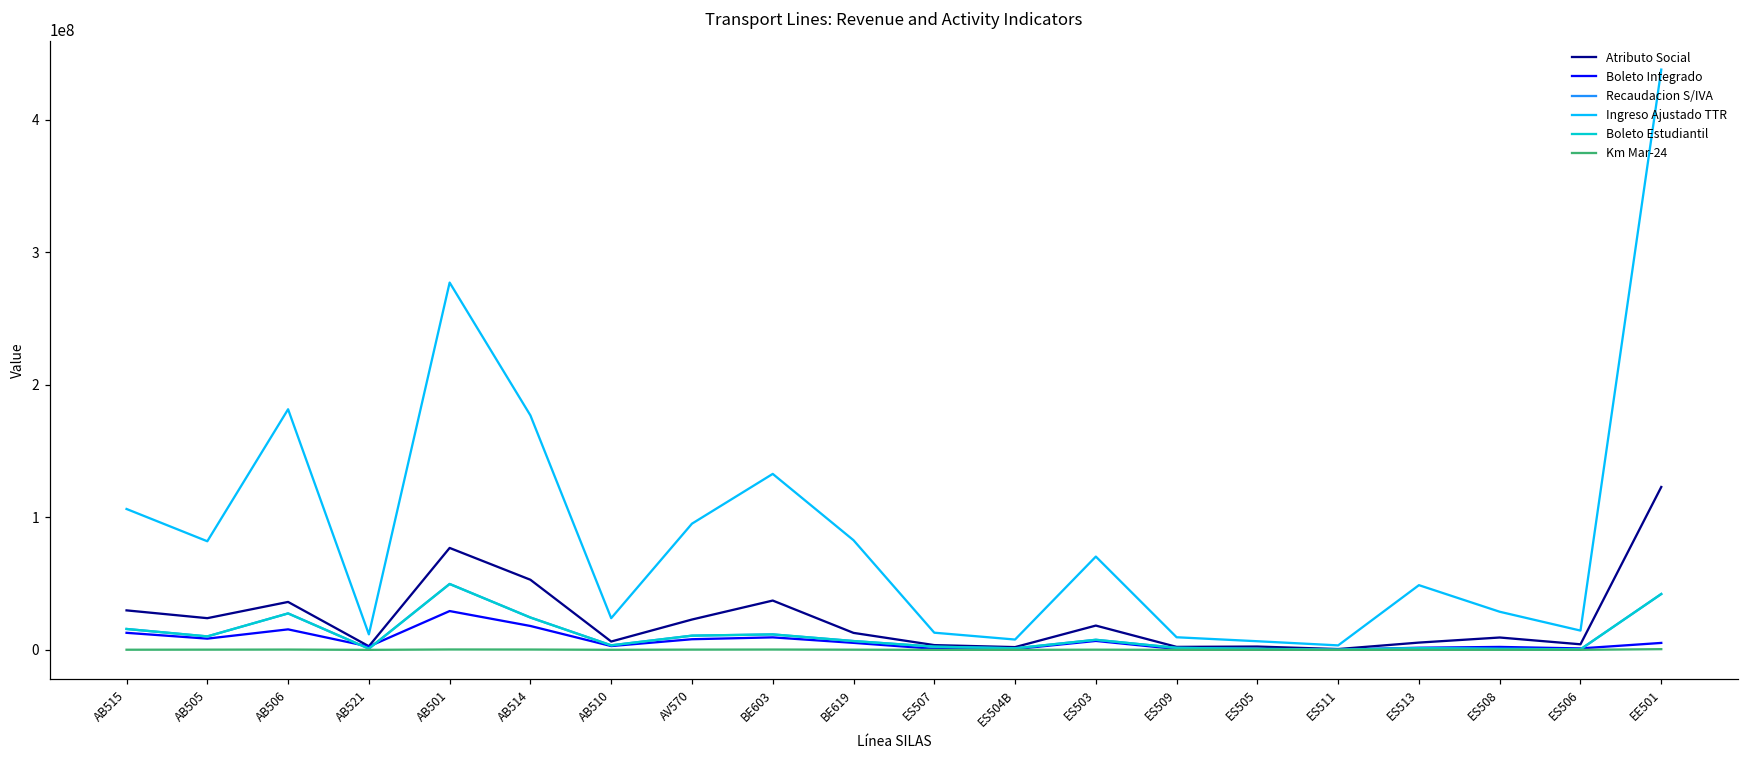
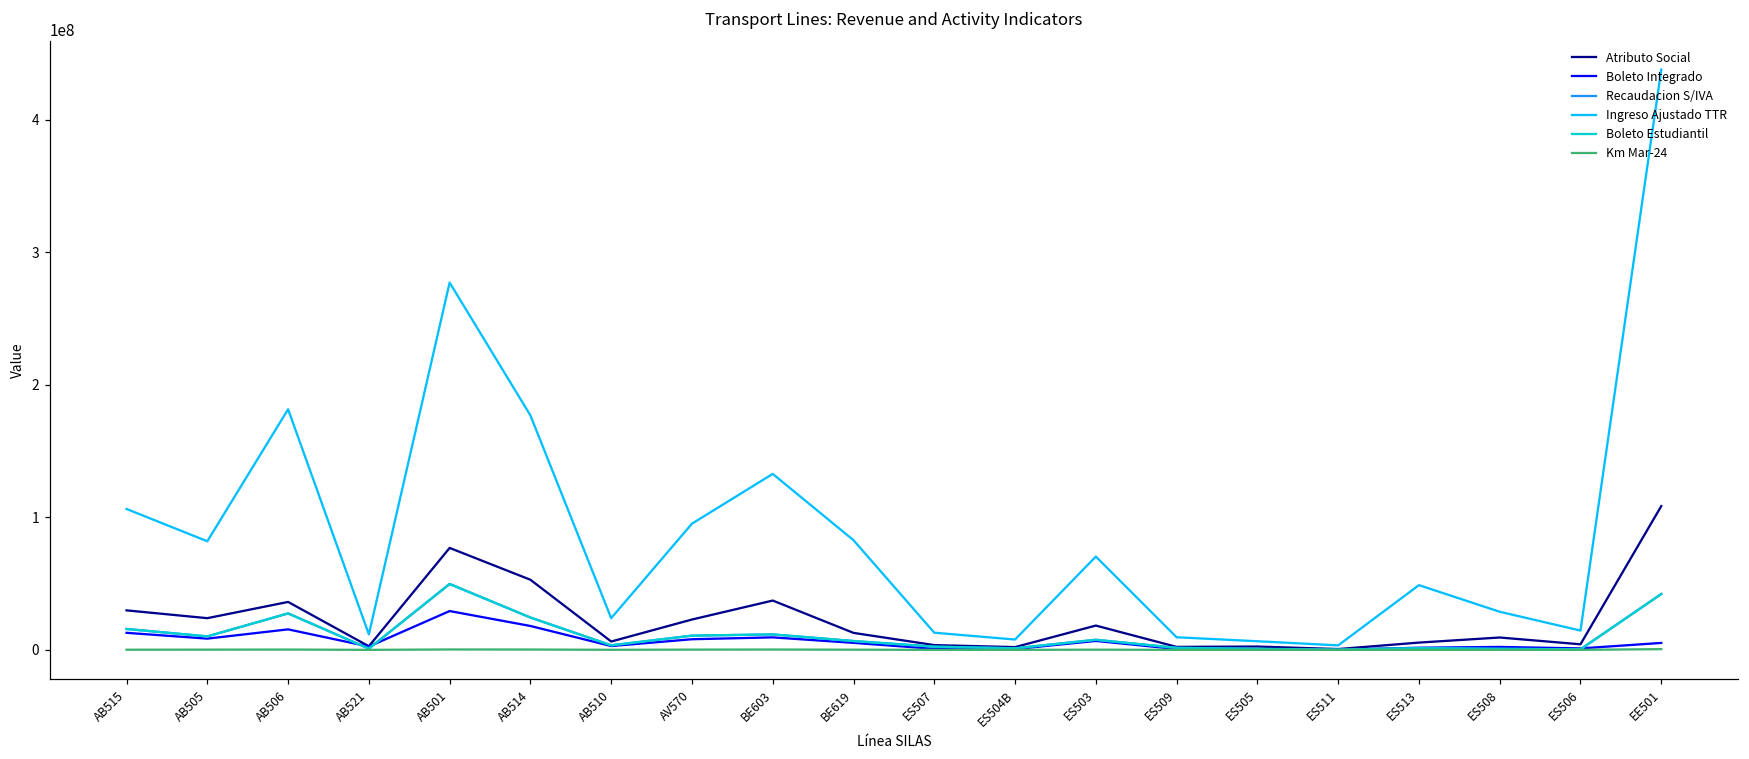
  {
    "Atributo Social": {
      "AB515": 30000000,
      "AB505": 24000000,
      "AB506": 36000000,
      "AB501": 77000000,
      "AB514": 53000000,
      "AB510": 6000000,
      "AV570": 23000000,
      "BE603": 37000000,
      "BE619": 13000000,
      "ES503": 18000000,
      "ES513": 5000000,
      "ES508": 9000000,
      "ES506": 4000000,
-     "EE501": 123000000
+     "EE501": 108000000
    },
    "Boleto Integrado": {
      "AB515": 13000000,
      "AB506": 15000000,
      "AB501": 29000000,
      "AB514": 18000000,
      "AV570": 8000000,
      "BE603": 9000000,
      "EE501": 5000000
    },
    "Km Mar-24": {
      "AB515": 0,
      "AB505": 0,
      "AB506": 0,
      "AB501": 0,
      "AB514": 0,
      "AB510": 0,
      "AV570": 0,
      "BE603": 0,
      "BE619": 0,
      "ES503": 0,
      "EE501": 1000000
    }
  }
